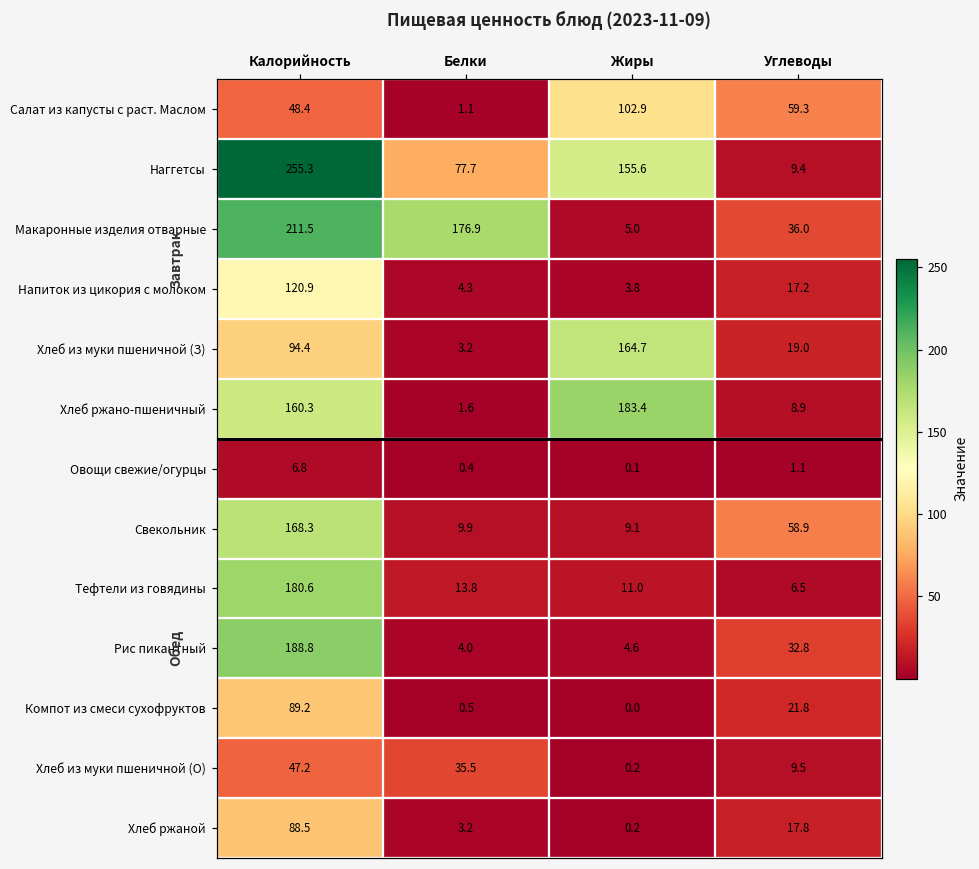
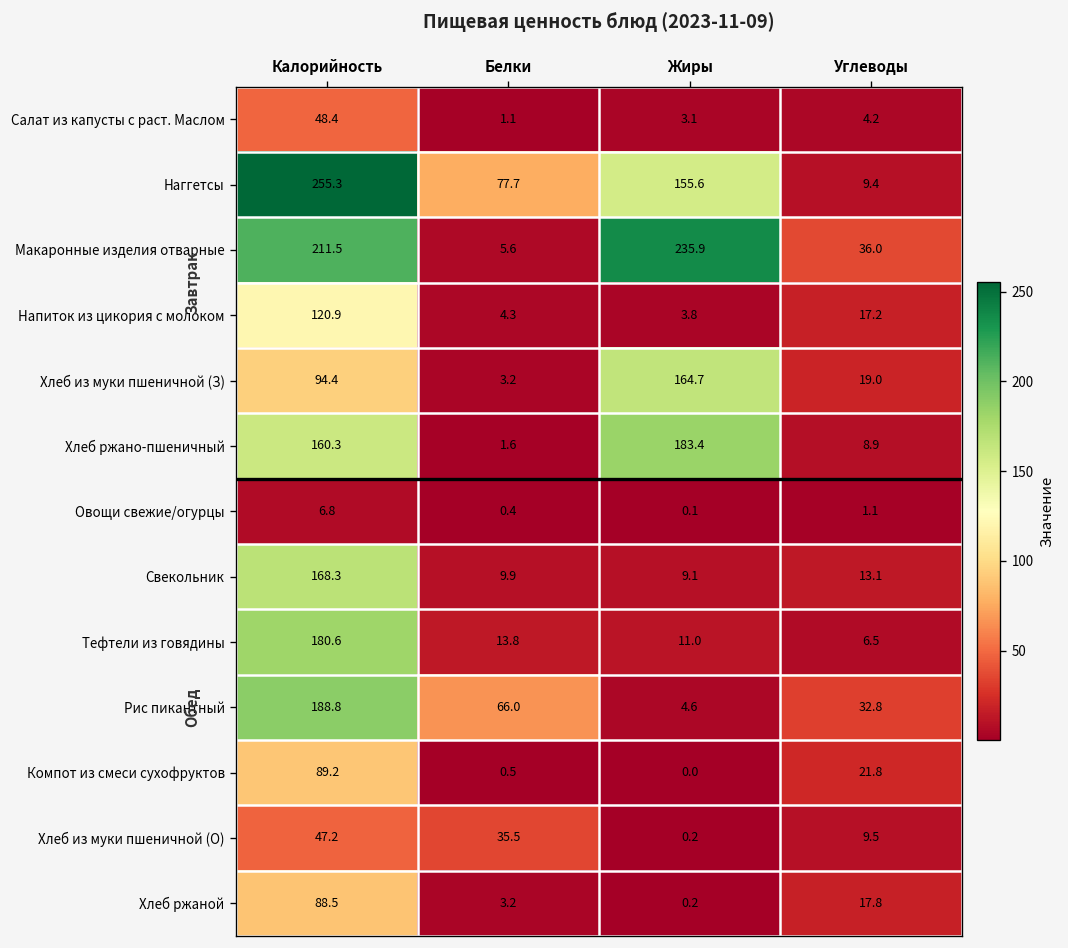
  {
    "Салат из капусты с раст. Маслом": {
      "Калорийность": 48.4,
      "Белки": 1.1,
-     "Жиры": 102.9,
-     "Углеводы": 59.3
+     "Жиры": 3.1,
+     "Углеводы": 4.2
    },
    "Наггетсы": {
      "Калорийность": 255.3,
      "Белки": 77.7,
      "Жиры": 155.6,
      "Углеводы": 9.4
    },
    "Макаронные изделия отварные": {
      "Калорийность": 211.5,
-     "Белки": 176.9,
-     "Жиры": 5.0,
+     "Белки": 5.6,
+     "Жиры": 235.9,
      "Углеводы": 36.0
    },
    "Напиток из цикория с молоком": {
      "Калорийность": 120.9,
      "Белки": 4.3,
      "Жиры": 3.8,
      "Углеводы": 17.2
    },
    "Хлеб из муки пшеничной (З)": {
      "Калорийность": 94.4,
      "Белки": 3.2,
      "Жиры": 164.7,
      "Углеводы": 19.0
    },
    "Хлеб ржано-пшеничный": {
      "Калорийность": 160.3,
      "Белки": 1.6,
      "Жиры": 183.4,
      "Углеводы": 8.9
    },
    "Овощи свежие/огурцы": {
      "Калорийность": 6.8,
      "Белки": 0.4,
      "Жиры": 0.1,
      "Углеводы": 1.1
    },
    "Свекольник": {
      "Калорийность": 168.3,
      "Белки": 9.9,
      "Жиры": 9.1,
-     "Углеводы": 58.9
+     "Углеводы": 13.1
    },
    "Тефтели из говядины": {
      "Калорийность": 180.6,
      "Белки": 13.8,
      "Жиры": 11.0,
      "Углеводы": 6.5
    },
    "Рис пикантный": {
      "Калорийность": 188.8,
-     "Белки": 4.0,
+     "Белки": 66.0,
      "Жиры": 4.6,
      "Углеводы": 32.8
    },
    "Компот из смеси сухофруктов": {
      "Калорийность": 89.2,
      "Белки": 0.5,
      "Жиры": 0.0,
      "Углеводы": 21.8
    },
    "Хлеб из муки пшеничной (О)": {
      "Калорийность": 47.2,
      "Белки": 35.5,
      "Жиры": 0.2,
      "Углеводы": 9.5
    },
    "Хлеб ржаной": {
      "Калорийность": 88.5,
      "Белки": 3.2,
      "Жиры": 0.2,
      "Углеводы": 17.8
    }
  }
